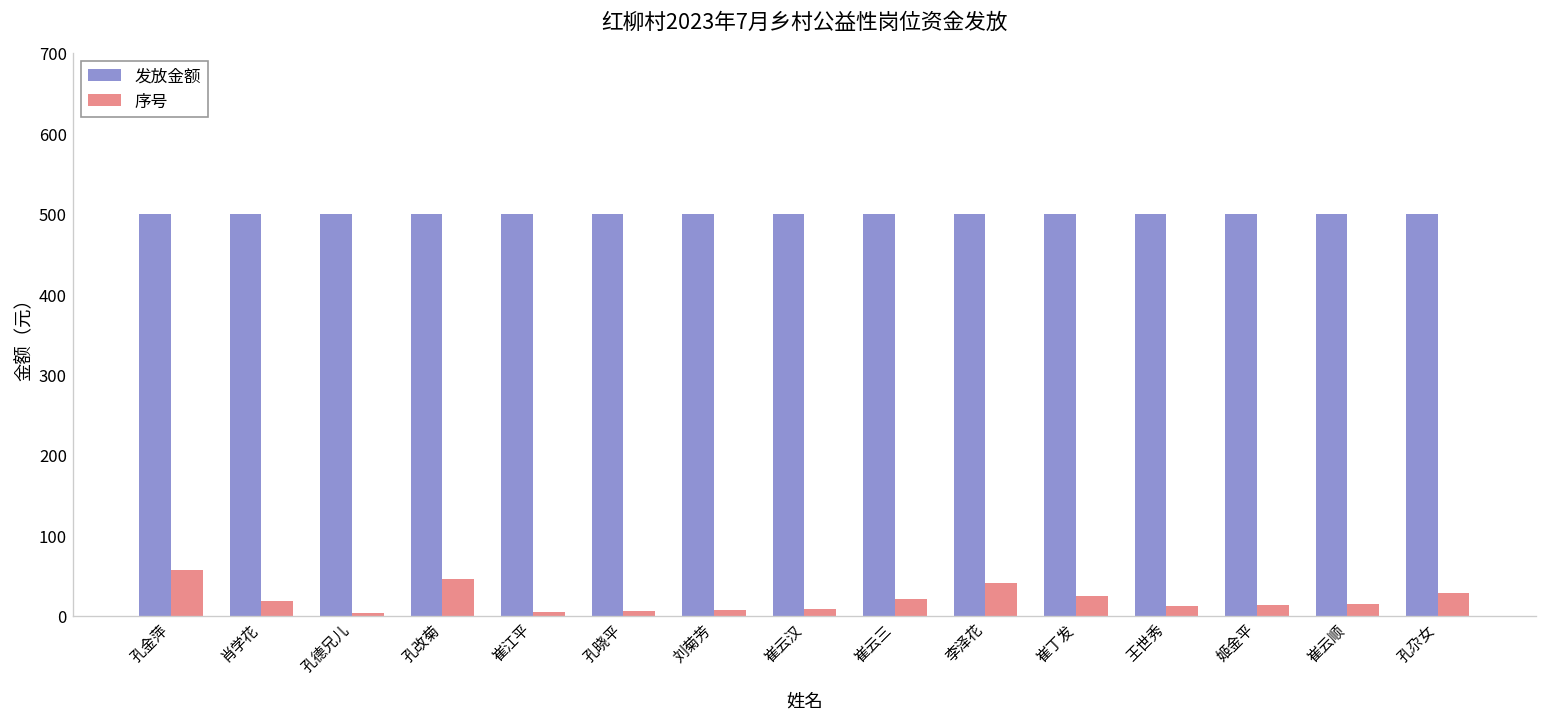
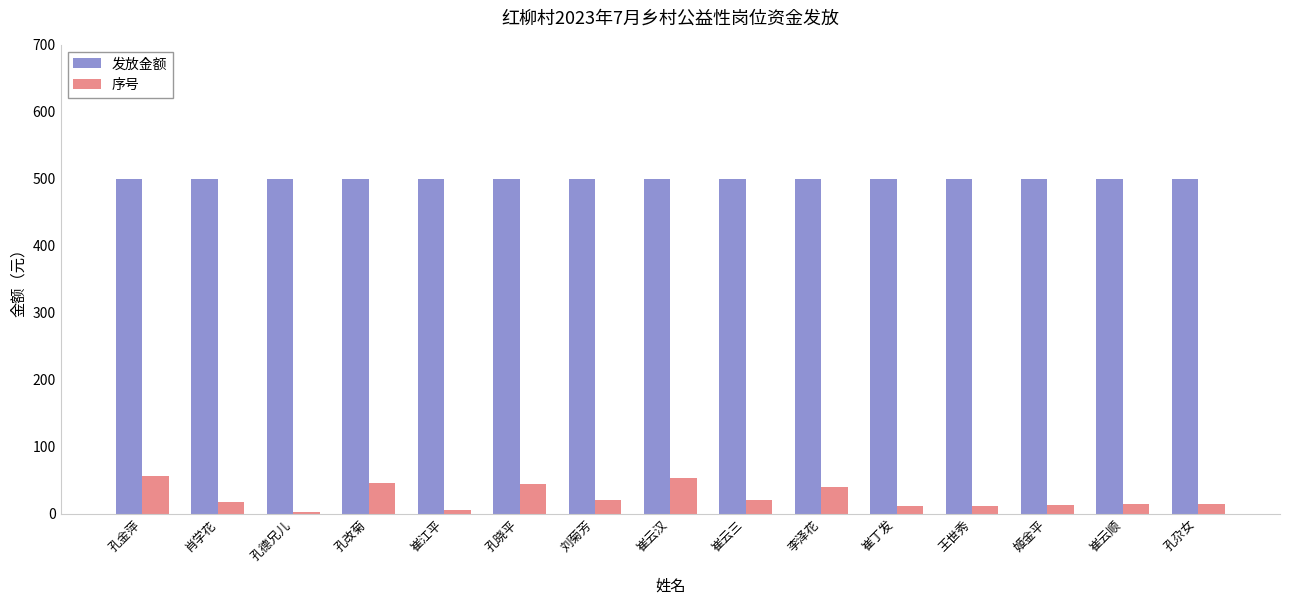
  {
    "发放金额": {
      "孔金萍": 500,
      "肖学花": 500,
      "孔德兄儿": 500,
      "孔改菊": 500,
      "崔江平": 500,
      "孔晓平": 500,
      "刘菊芳": 500,
      "崔云汉": 500,
      "崔云三": 500,
      "李泽花": 500,
      "崔丁发": 500,
      "王世秀": 500,
      "姬金平": 500,
      "崔云顺": 500,
      "孔尕女": 500
    },
    "序号": {
      "孔金萍": 60,
      "肖学花": 20,
      "孔改菊": 50,
      "崔江平": 10,
-     "孔晓平": 10,
-     "刘菊芳": 10,
-     "崔云汉": 10,
+     "孔晓平": 40,
+     "刘菊芳": 20,
+     "崔云汉": 50,
      "崔云三": 20,
      "李泽花": 40,
-     "崔丁发": 20,
+     "崔丁发": 10,
      "王世秀": 10,
      "姬金平": 10,
      "崔云顺": 10,
-     "孔尕女": 30
+     "孔尕女": 20
    }
  }
